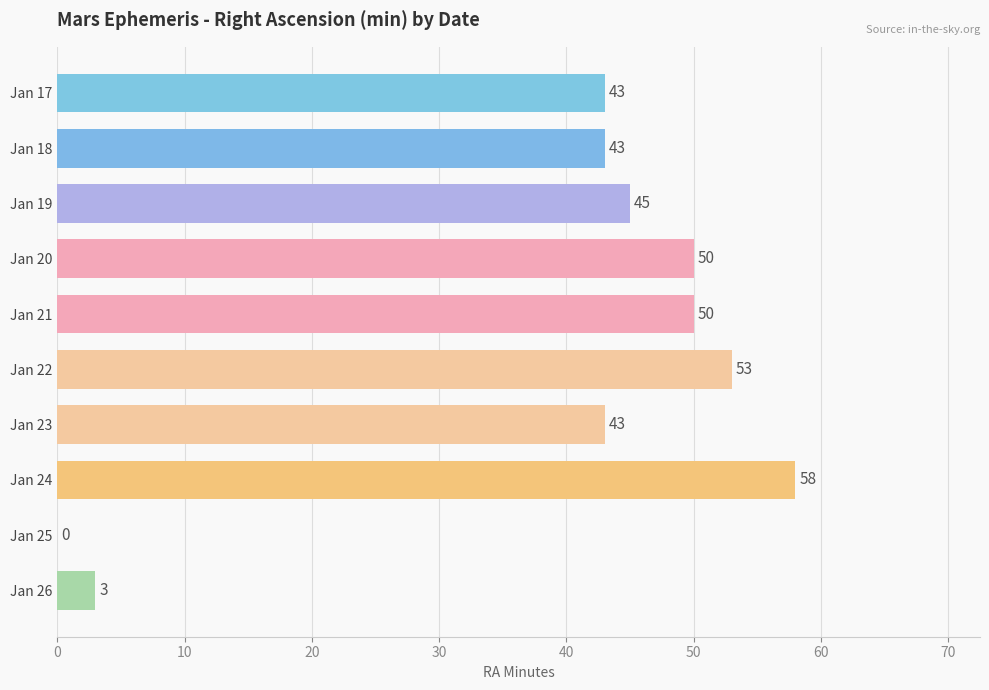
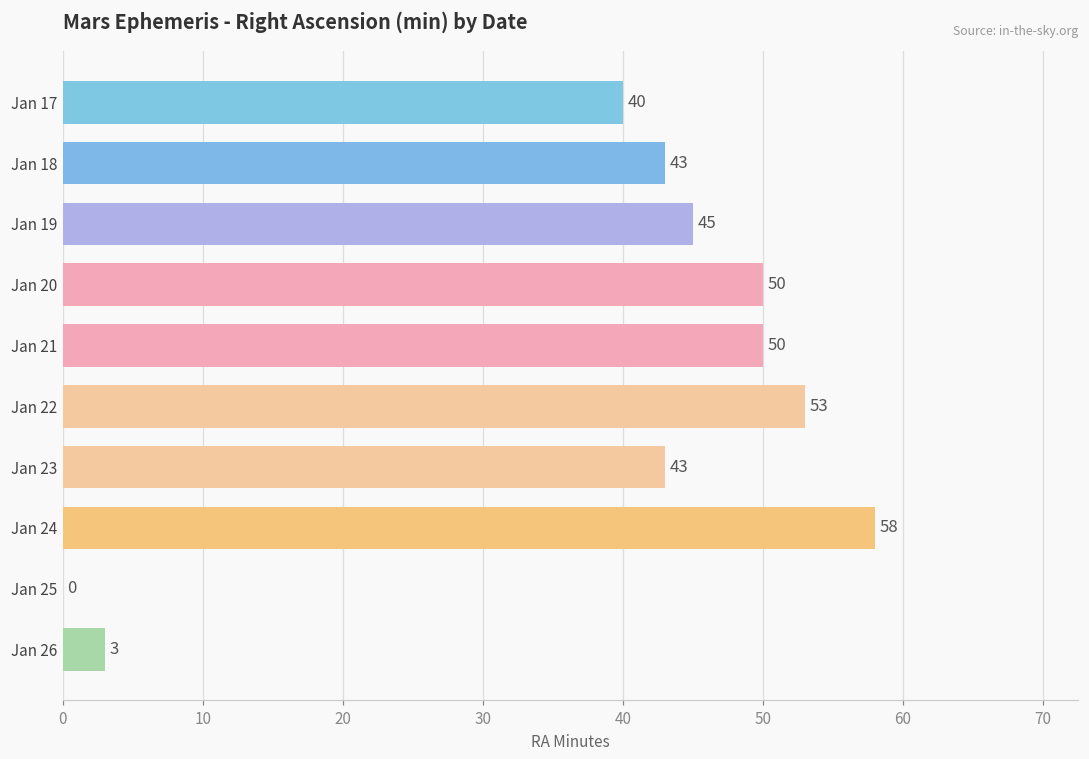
  {
-   "Jan 17": 43,
+   "Jan 17": 40,
    "Jan 18": 43,
    "Jan 19": 45,
    "Jan 20": 50,
    "Jan 21": 50,
    "Jan 22": 53,
    "Jan 23": 43,
    "Jan 24": 58,
    "Jan 25": 0,
    "Jan 26": 3
  }
